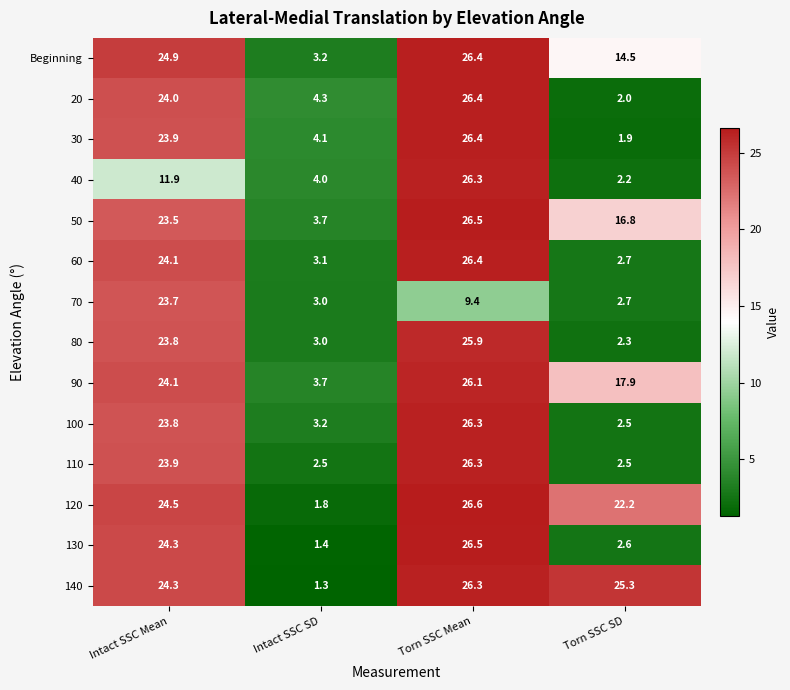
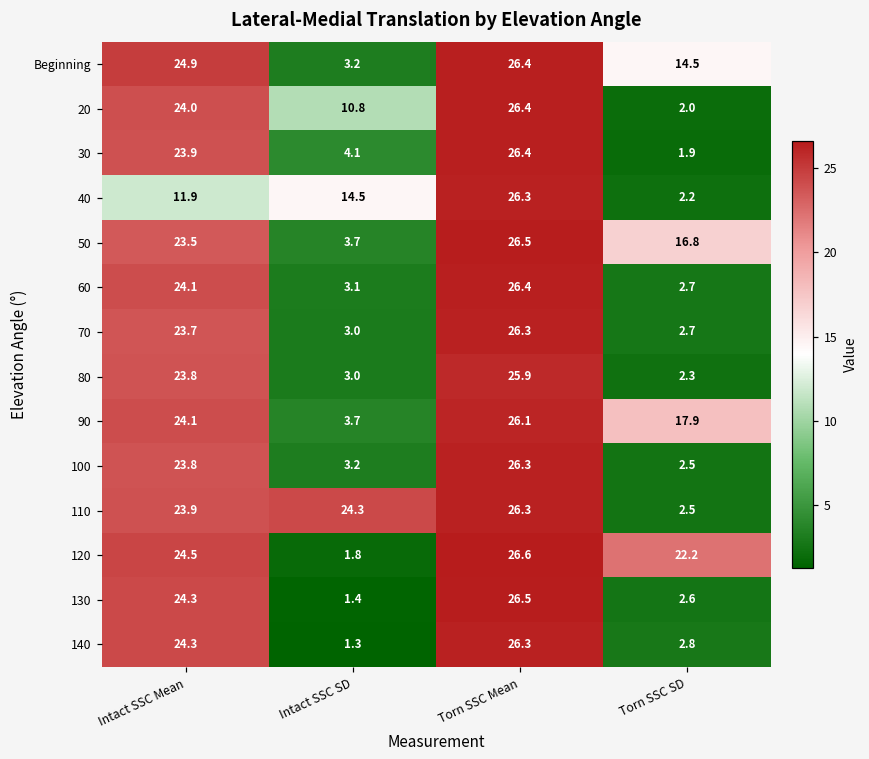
  {
    "Beginning": {
      "Intact SSC Mean": 24.9,
      "Intact SSC SD": 3.2,
      "Torn SSC Mean": 26.4,
      "Torn SSC SD": 14.5
    },
    "20": {
      "Intact SSC Mean": 24.0,
-     "Intact SSC SD": 4.3,
+     "Intact SSC SD": 10.8,
      "Torn SSC Mean": 26.4,
      "Torn SSC SD": 2.0
    },
    "30": {
      "Intact SSC Mean": 23.9,
      "Intact SSC SD": 4.1,
      "Torn SSC Mean": 26.4,
      "Torn SSC SD": 1.9
    },
    "40": {
      "Intact SSC Mean": 11.9,
-     "Intact SSC SD": 4.0,
+     "Intact SSC SD": 14.5,
      "Torn SSC Mean": 26.3,
      "Torn SSC SD": 2.2
    },
    "50": {
      "Intact SSC Mean": 23.5,
      "Intact SSC SD": 3.7,
      "Torn SSC Mean": 26.5,
      "Torn SSC SD": 16.8
    },
    "60": {
      "Intact SSC Mean": 24.1,
      "Intact SSC SD": 3.1,
      "Torn SSC Mean": 26.4,
      "Torn SSC SD": 2.7
    },
    "70": {
      "Intact SSC Mean": 23.7,
      "Intact SSC SD": 3.0,
-     "Torn SSC Mean": 9.4,
+     "Torn SSC Mean": 26.3,
      "Torn SSC SD": 2.7
    },
    "80": {
      "Intact SSC Mean": 23.8,
      "Intact SSC SD": 3.0,
      "Torn SSC Mean": 25.9,
      "Torn SSC SD": 2.3
    },
    "90": {
      "Intact SSC Mean": 24.1,
      "Intact SSC SD": 3.7,
      "Torn SSC Mean": 26.1,
      "Torn SSC SD": 17.9
    },
    "100": {
      "Intact SSC Mean": 23.8,
      "Intact SSC SD": 3.2,
      "Torn SSC Mean": 26.3,
      "Torn SSC SD": 2.5
    },
    "110": {
      "Intact SSC Mean": 23.9,
-     "Intact SSC SD": 2.5,
+     "Intact SSC SD": 24.3,
      "Torn SSC Mean": 26.3,
      "Torn SSC SD": 2.5
    },
    "120": {
      "Intact SSC Mean": 24.5,
      "Intact SSC SD": 1.8,
      "Torn SSC Mean": 26.6,
      "Torn SSC SD": 22.2
    },
    "130": {
      "Intact SSC Mean": 24.3,
      "Intact SSC SD": 1.4,
      "Torn SSC Mean": 26.5,
      "Torn SSC SD": 2.6
    },
    "140": {
      "Intact SSC Mean": 24.3,
      "Intact SSC SD": 1.3,
      "Torn SSC Mean": 26.3,
-     "Torn SSC SD": 25.3
+     "Torn SSC SD": 2.8
    }
  }
